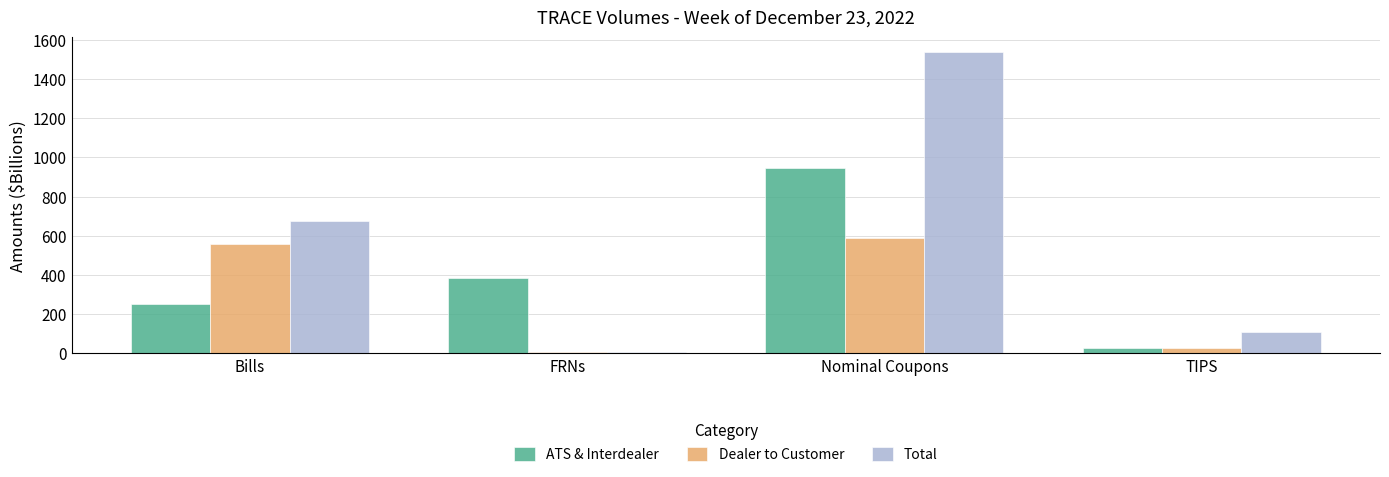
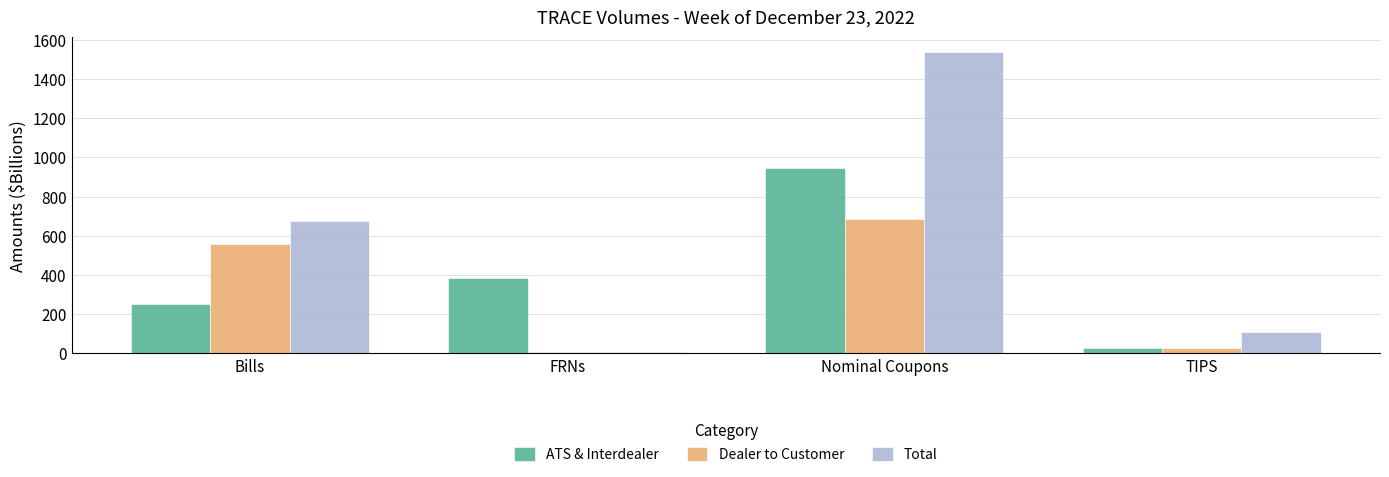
  {
    "ATS & Interdealer": {
      "Bills": 250,
      "FRNs": 380,
      "Nominal Coupons": 940,
      "TIPS": 30
    },
    "Dealer to Customer": {
      "Bills": 560,
-     "Nominal Coupons": 590,
+     "Nominal Coupons": 690,
      "TIPS": 30
    },
    "Total": {
      "Bills": 670,
      "Nominal Coupons": 1540,
      "TIPS": 110
    }
  }
